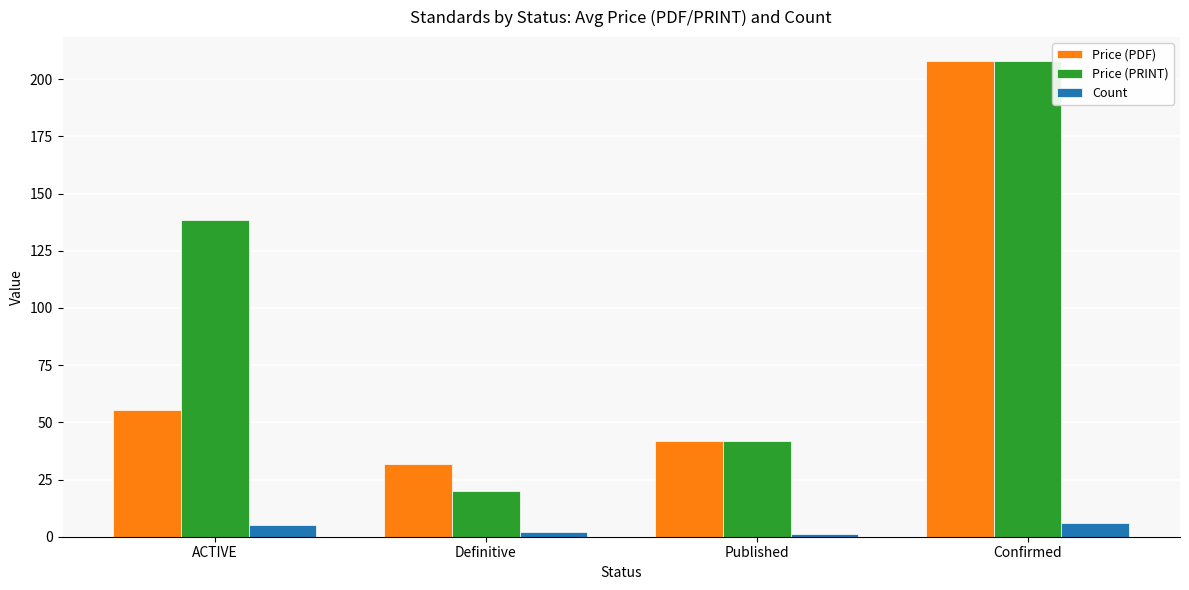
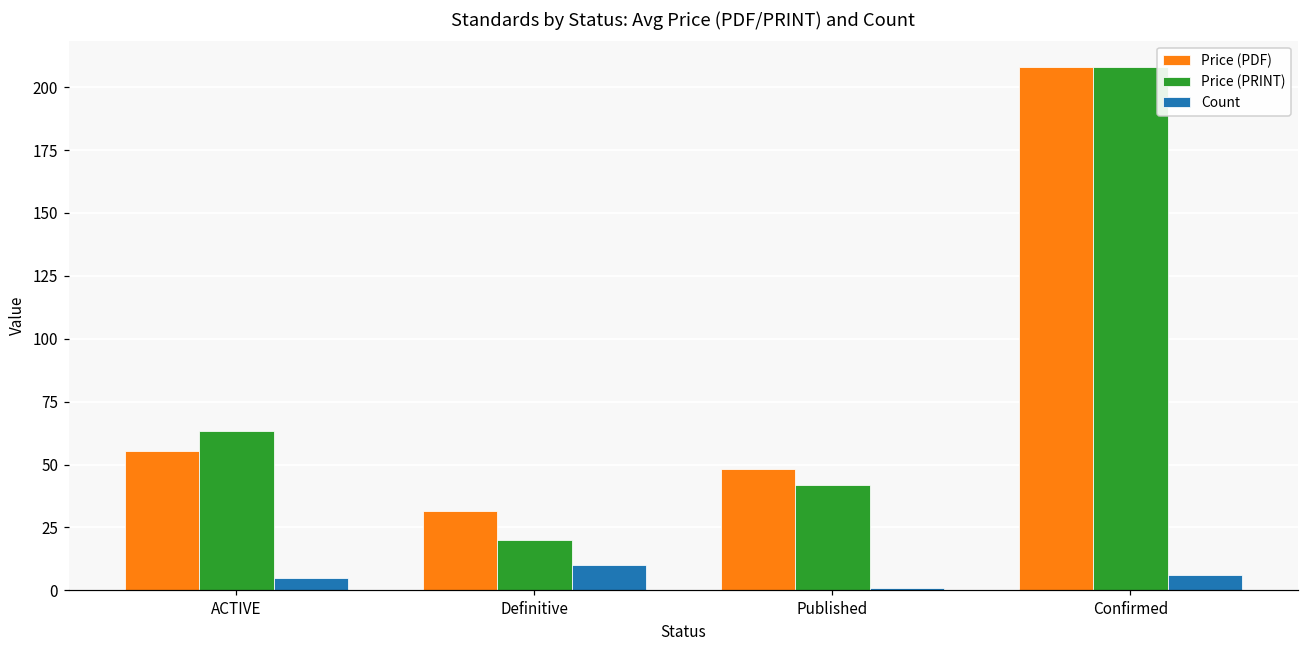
  {
    "Price (PDF)": {
      "ACTIVE": 55,
      "Definitive": 32,
-     "Published": 42,
+     "Published": 48,
      "Confirmed": 208
    },
    "Price (PRINT)": {
-     "ACTIVE": 139,
+     "ACTIVE": 63,
      "Definitive": 20,
      "Published": 42,
      "Confirmed": 208
    },
    "Count": {
      "ACTIVE": 5,
-     "Definitive": 2,
+     "Definitive": 10,
      "Confirmed": 6
    }
  }
